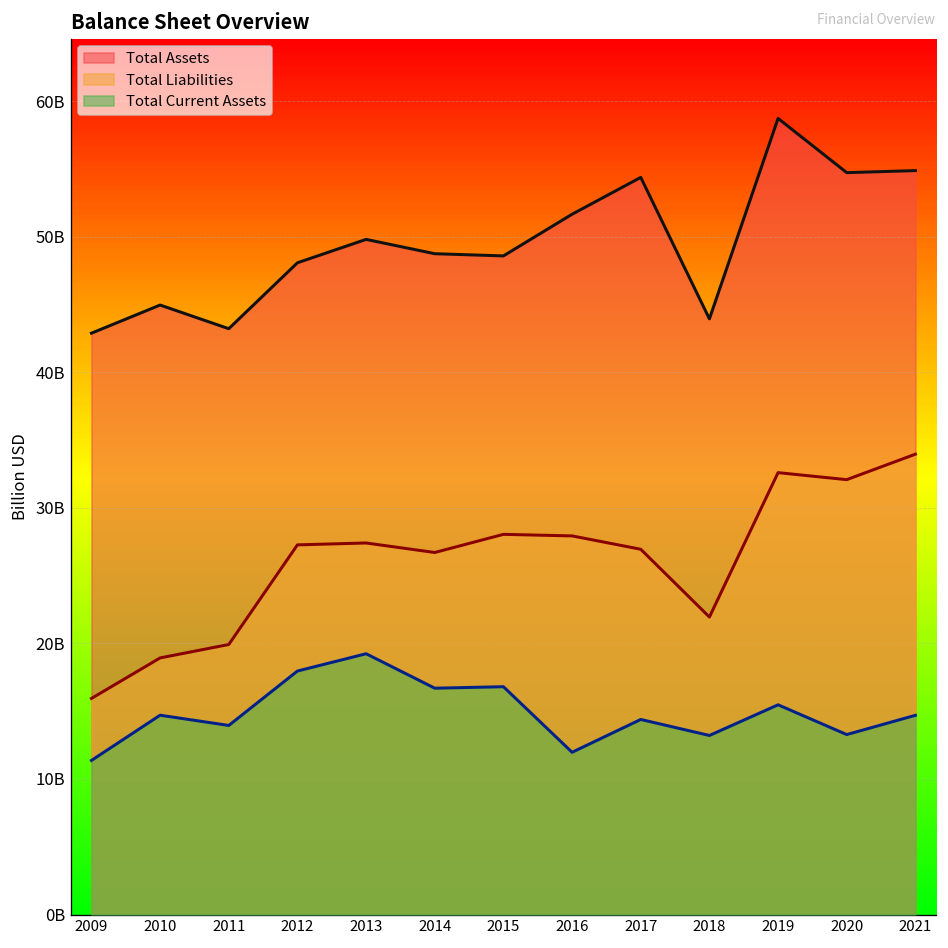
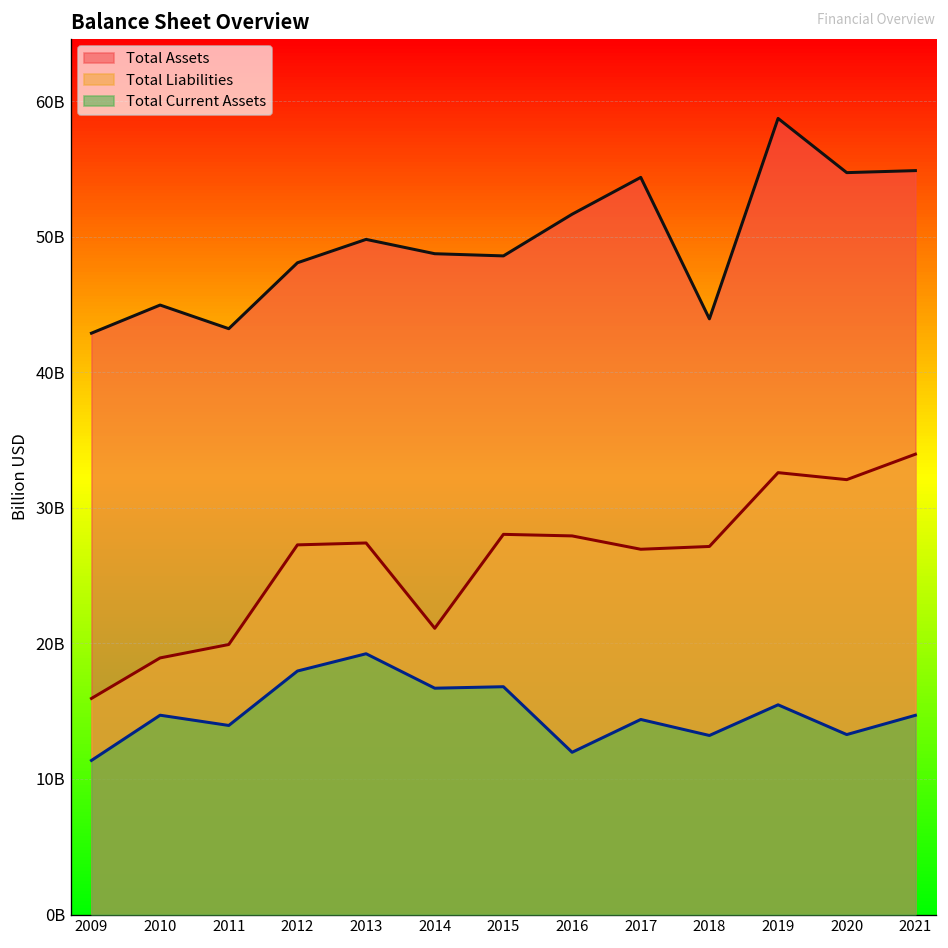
  {
    "Total Assets": {
      "2009": 42900000000,
      "2010": 45000000000,
      "2011": 43200000000,
      "2012": 48100000000,
      "2013": 49800000000,
      "2014": 48700000000,
      "2015": 48600000000,
      "2016": 51700000000,
      "2017": 54400000000,
      "2018": 43900000000,
      "2019": 58700000000,
      "2020": 54700000000,
      "2021": 54900000000
    },
    "Total Liabilities": {
      "2009": 15900000000,
      "2010": 18900000000,
      "2011": 19900000000,
      "2012": 27300000000,
      "2013": 27400000000,
-     "2014": 26700000000,
+     "2014": 21100000000,
      "2015": 28000000000,
      "2016": 27900000000,
      "2017": 26900000000,
-     "2018": 21900000000,
+     "2018": 27100000000,
      "2019": 32600000000,
      "2020": 32100000000,
      "2021": 34000000000
    },
    "Total Current Assets": {
      "2009": 11400000000,
      "2010": 14700000000,
      "2011": 13900000000,
      "2012": 18000000000,
      "2013": 19200000000,
      "2014": 16700000000,
      "2015": 16800000000,
      "2016": 12000000000,
      "2017": 14400000000,
      "2018": 13200000000,
      "2019": 15500000000,
      "2020": 13300000000,
      "2021": 14700000000
    }
  }
